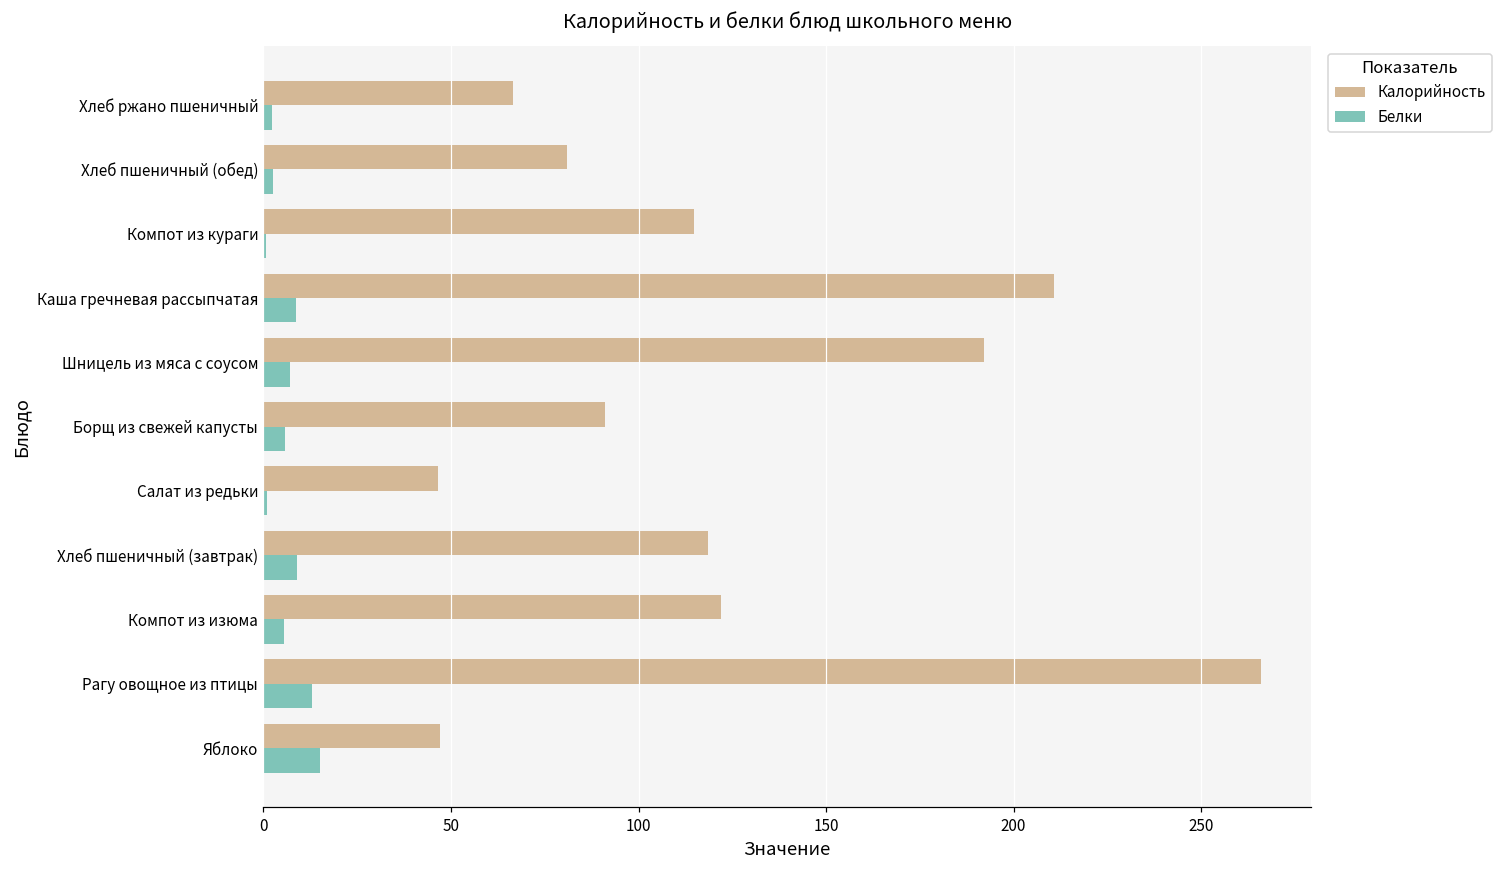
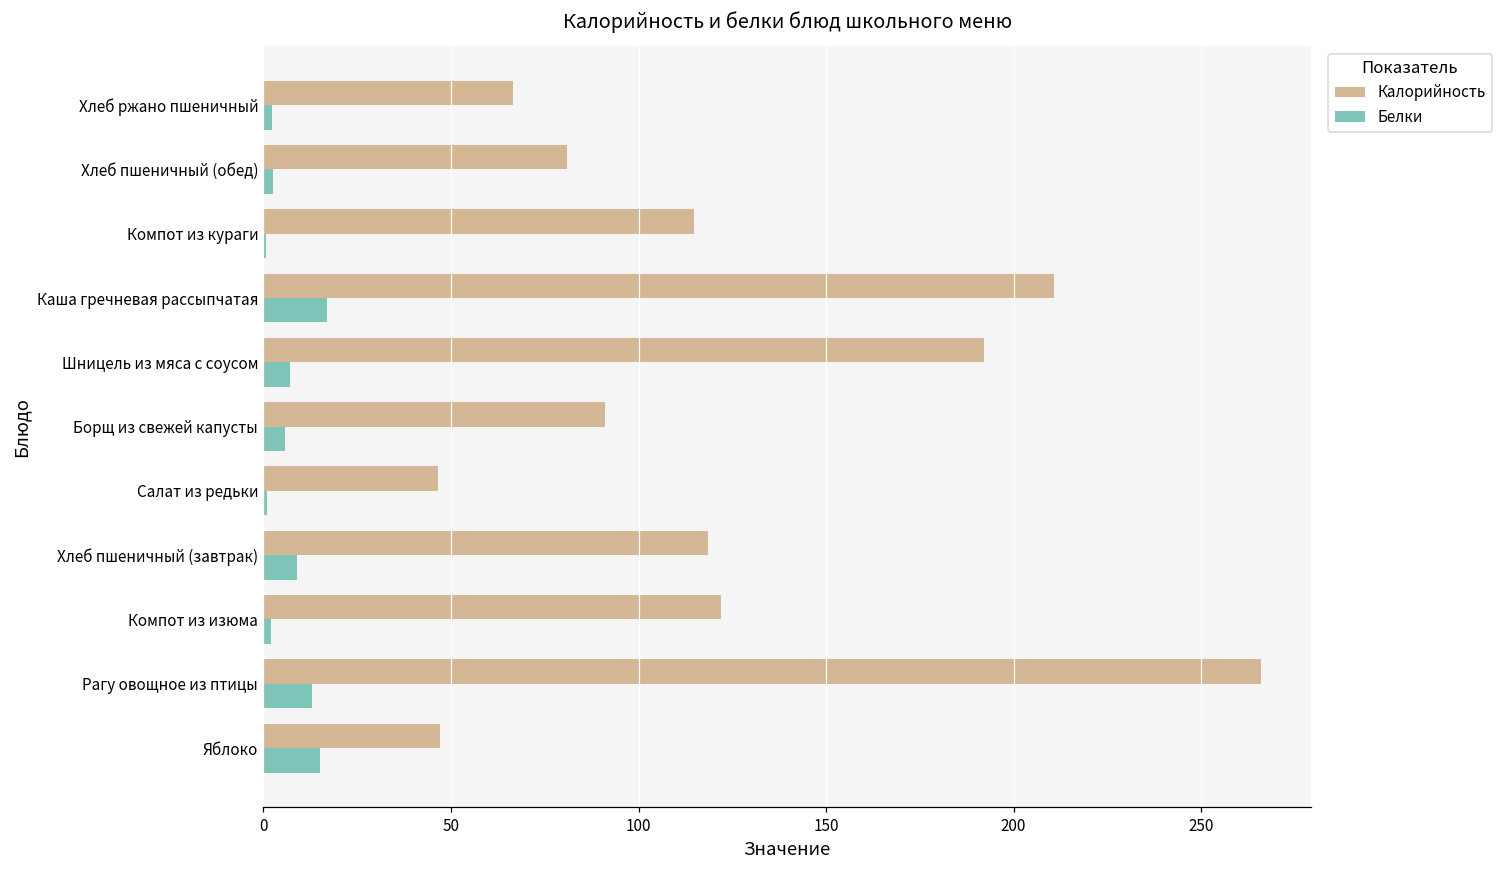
  {
    "Калорийность": {
      "Хлеб ржано пшеничный": 67,
      "Хлеб пшеничный (обед)": 81,
      "Компот из кураги": 115,
      "Каша гречневая рассыпчатая": 211,
      "Шницель из мяса с соусом": 192,
      "Борщ из свежей капусты": 91,
      "Салат из редьки": 47,
      "Хлеб пшеничный (завтрак)": 118,
      "Компот из изюма": 122,
      "Рагу овощное из птицы": 266,
      "Яблоко": 47
    },
    "Белки": {
      "Хлеб ржано пшеничный": 2,
      "Хлеб пшеничный (обед)": 2,
      "Компот из кураги": 1,
-     "Каша гречневая рассыпчатая": 9,
+     "Каша гречневая рассыпчатая": 17,
      "Шницель из мяса с соусом": 7,
      "Борщ из свежей капусты": 6,
      "Салат из редьки": 1,
      "Хлеб пшеничный (завтрак)": 9,
-     "Компот из изюма": 5,
+     "Компот из изюма": 2,
      "Рагу овощное из птицы": 13,
      "Яблоко": 15
    }
  }
